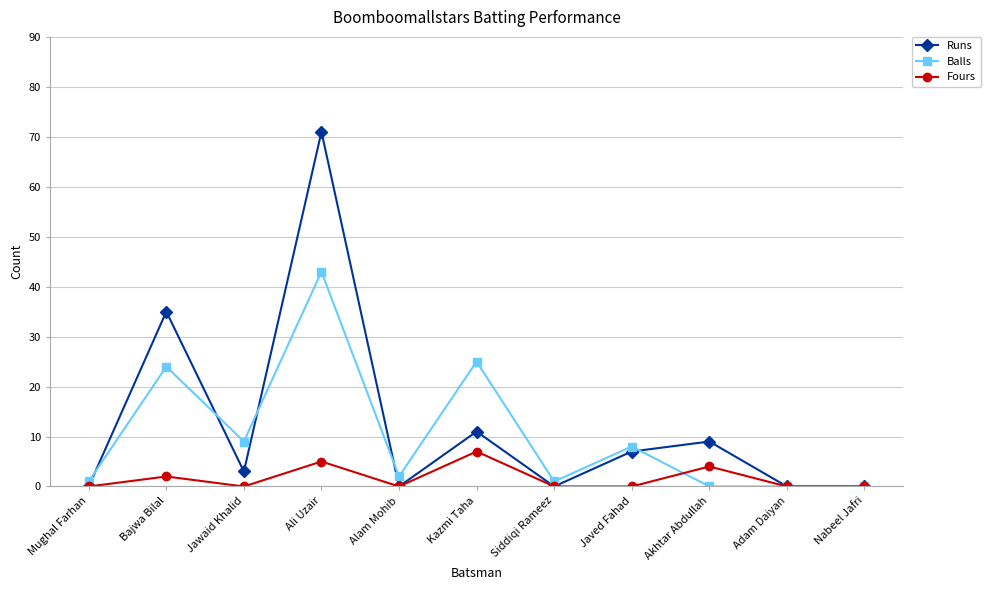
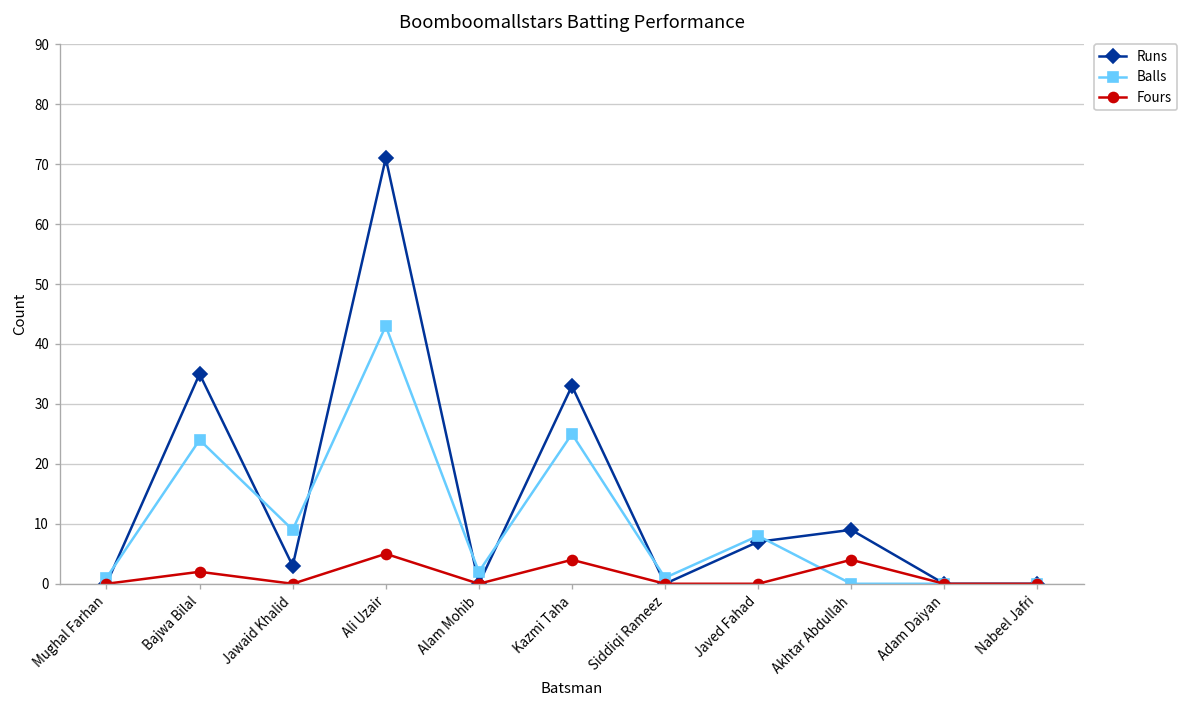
  {
    "Runs": {
      "Bajwa Bilal": 35,
      "Jawaid Khalid": 3,
      "Ali Uzair": 71,
-     "Kazmi Taha": 11,
+     "Kazmi Taha": 33,
      "Javed Fahad": 7,
      "Akhtar Abdullah": 9
    },
    "Balls": {
      "Mughal Farhan": 1,
      "Bajwa Bilal": 24,
      "Jawaid Khalid": 9,
      "Ali Uzair": 43,
      "Alam Mohib": 2,
      "Kazmi Taha": 25,
      "Siddiqi Rameez": 1,
      "Javed Fahad": 8,
      "Akhtar Abdullah": 0
    },
    "Fours": {
      "Bajwa Bilal": 2,
      "Jawaid Khalid": 0,
      "Ali Uzair": 5,
-     "Kazmi Taha": 7,
+     "Kazmi Taha": 4,
      "Javed Fahad": 0,
      "Akhtar Abdullah": 4
    }
  }
